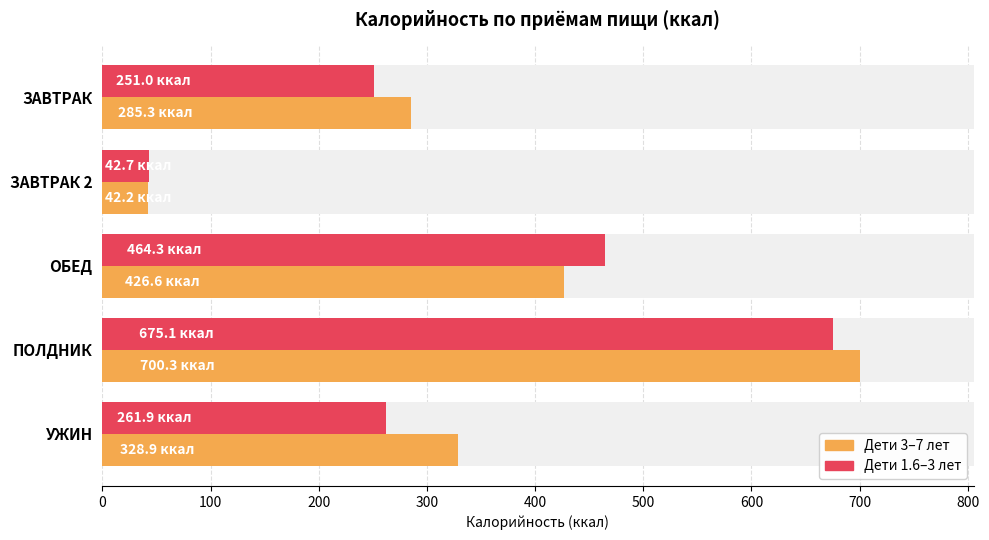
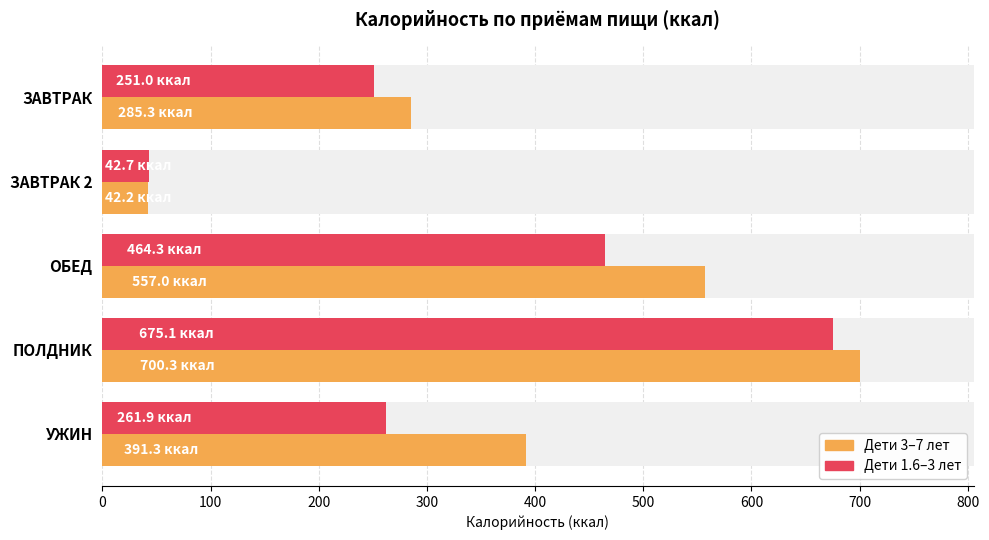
  {
    "Дети 3–7 лет": {
-     "ОБЕД": 426.6,
-     "УЖИН": 328.9
+     "ОБЕД": 557.0,
+     "УЖИН": 391.3
    }
  }
